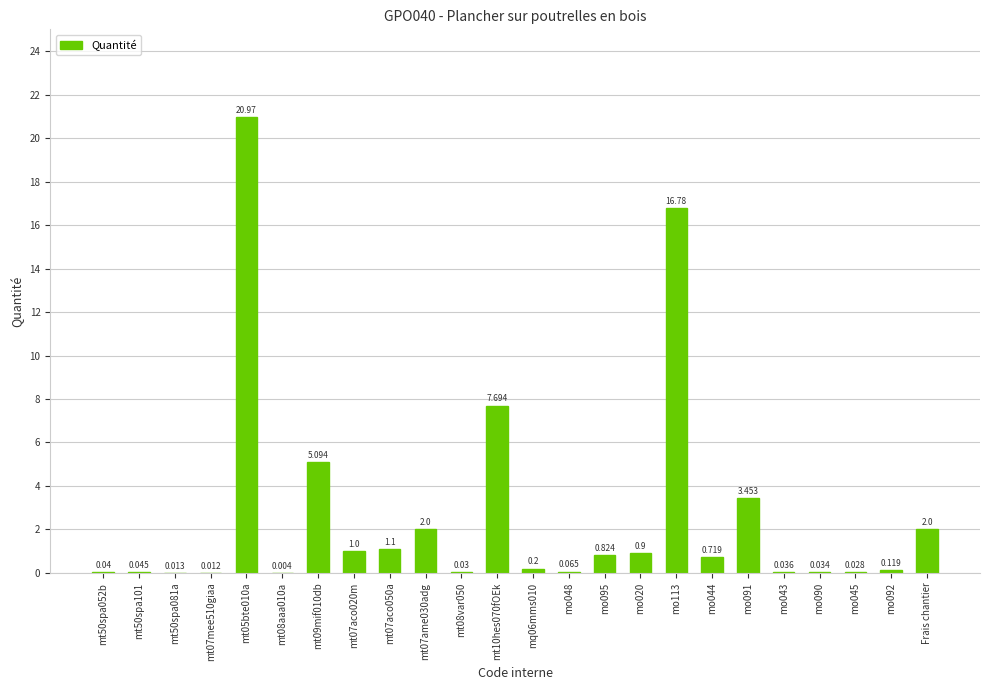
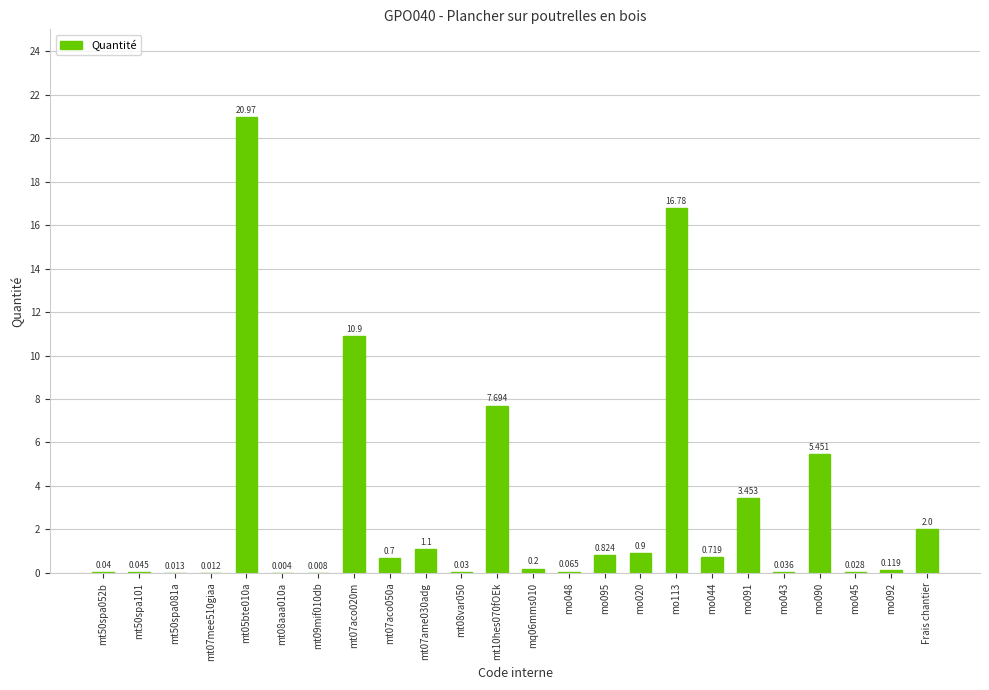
  {
    "mt50spa052b": 0.04,
    "mt50spa101": 0.045,
    "mt50spa081a": 0.013,
    "mt07mee510giaa": 0.012,
    "mt05bte010a": 20.97,
    "mt08aaa010a": 0.004,
-   "mt09mif010db": 5.094,
-   "mt07aco020m": 1.0,
-   "mt07aco050a": 1.1,
-   "mt07ame030adg": 2.0,
+   "mt09mif010db": 0.008,
+   "mt07aco020m": 10.9,
+   "mt07aco050a": 0.7,
+   "mt07ame030adg": 1.1,
    "mt08var050": 0.03,
    "mt10hes070fOEk": 7.694,
    "mq06mms010": 0.2,
    "mo048": 0.065,
    "mo095": 0.824,
    "mo020": 0.9,
    "mo113": 16.78,
    "mo044": 0.719,
    "mo091": 3.453,
    "mo043": 0.036,
-   "mo090": 0.034,
+   "mo090": 5.451,
    "mo045": 0.028,
    "mo092": 0.119,
    "Frais chantier": 2.0
  }
